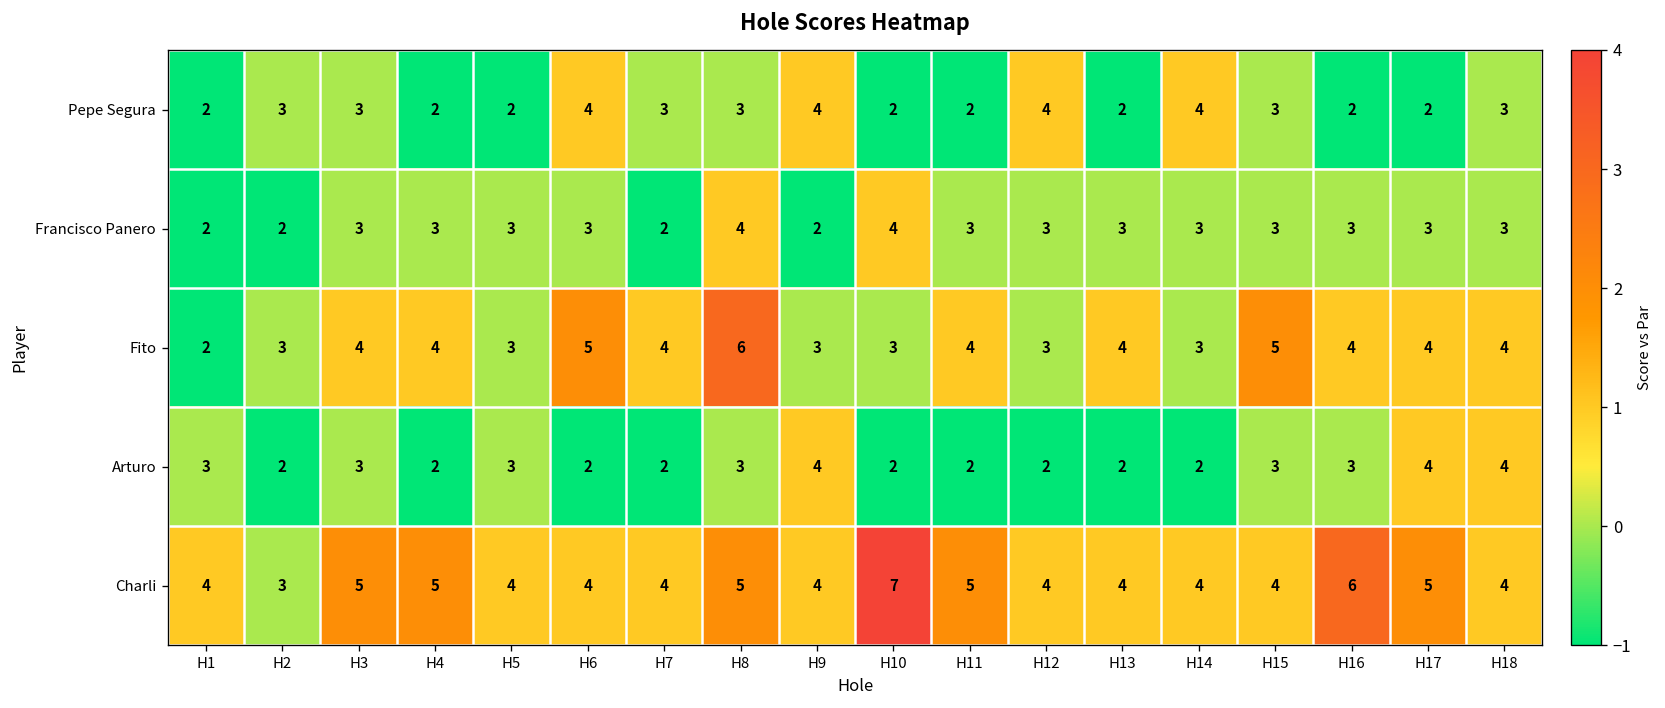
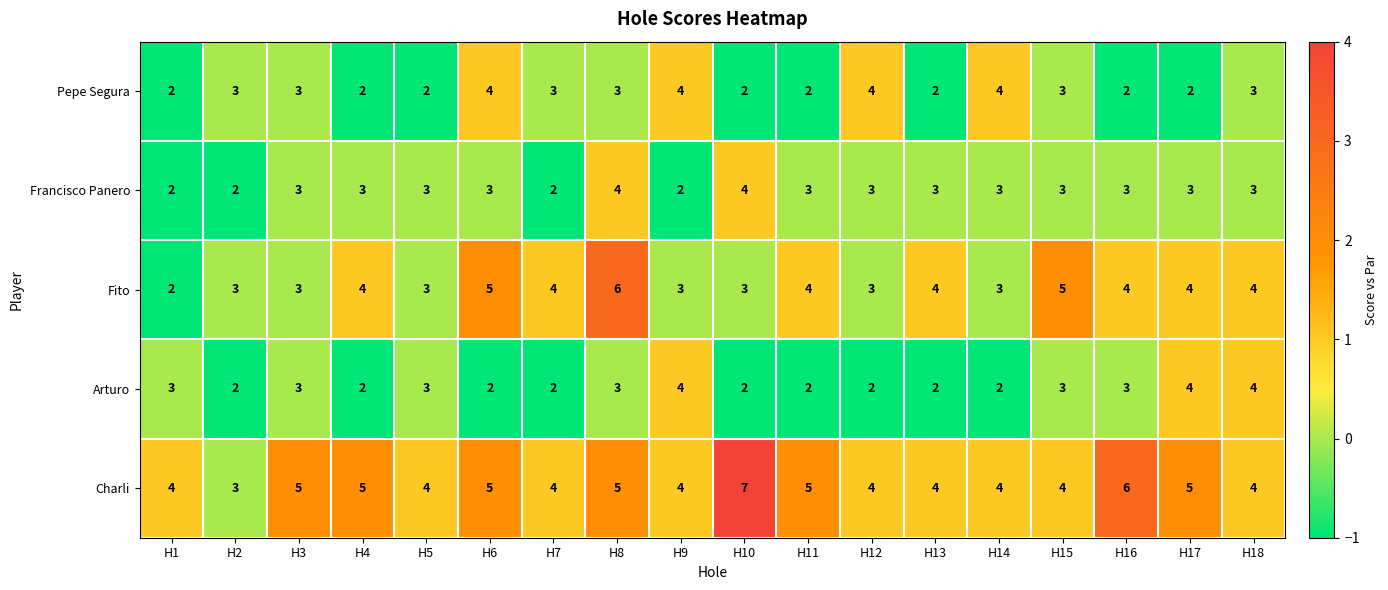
  {
    "Pepe Segura": {
      "H1": 2,
      "H2": 3,
      "H3": 3,
      "H4": 2,
      "H5": 2,
      "H6": 4,
      "H7": 3,
      "H8": 3,
      "H9": 4,
      "H10": 2,
      "H11": 2,
      "H12": 4,
      "H13": 2,
      "H14": 4,
      "H15": 3,
      "H16": 2,
      "H17": 2,
      "H18": 3
    },
    "Francisco Panero": {
      "H1": 2,
      "H2": 2,
      "H3": 3,
      "H4": 3,
      "H5": 3,
      "H6": 3,
      "H7": 2,
      "H8": 4,
      "H9": 2,
      "H10": 4,
      "H11": 3,
      "H12": 3,
      "H13": 3,
      "H14": 3,
      "H15": 3,
      "H16": 3,
      "H17": 3,
      "H18": 3
    },
    "Fito": {
      "H1": 2,
      "H2": 3,
-     "H3": 4,
+     "H3": 3,
      "H4": 4,
      "H5": 3,
      "H6": 5,
      "H7": 4,
      "H8": 6,
      "H9": 3,
      "H10": 3,
      "H11": 4,
      "H12": 3,
      "H13": 4,
      "H14": 3,
      "H15": 5,
      "H16": 4,
      "H17": 4,
      "H18": 4
    },
    "Arturo": {
      "H1": 3,
      "H2": 2,
      "H3": 3,
      "H4": 2,
      "H5": 3,
      "H6": 2,
      "H7": 2,
      "H8": 3,
      "H9": 4,
      "H10": 2,
      "H11": 2,
      "H12": 2,
      "H13": 2,
      "H14": 2,
      "H15": 3,
      "H16": 3,
      "H17": 4,
      "H18": 4
    },
    "Charli": {
      "H1": 4,
      "H2": 3,
      "H3": 5,
      "H4": 5,
      "H5": 4,
-     "H6": 4,
+     "H6": 5,
      "H7": 4,
      "H8": 5,
      "H9": 4,
      "H10": 7,
      "H11": 5,
      "H12": 4,
      "H13": 4,
      "H14": 4,
      "H15": 4,
      "H16": 6,
      "H17": 5,
      "H18": 4
    }
  }
